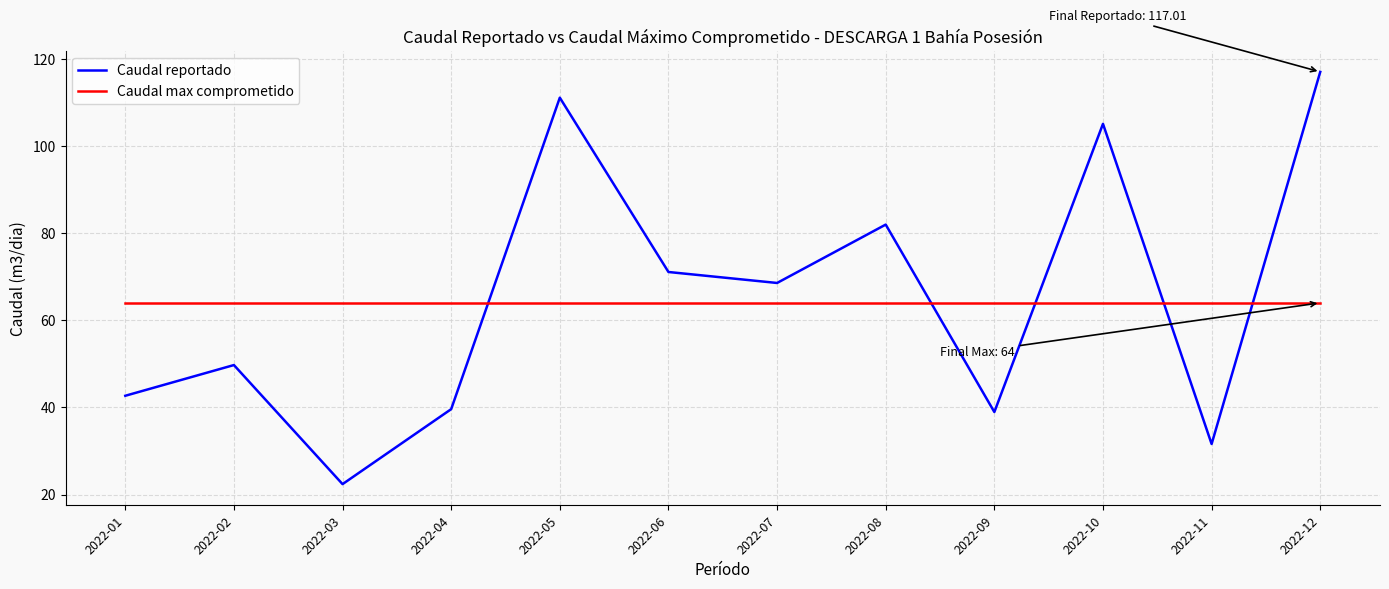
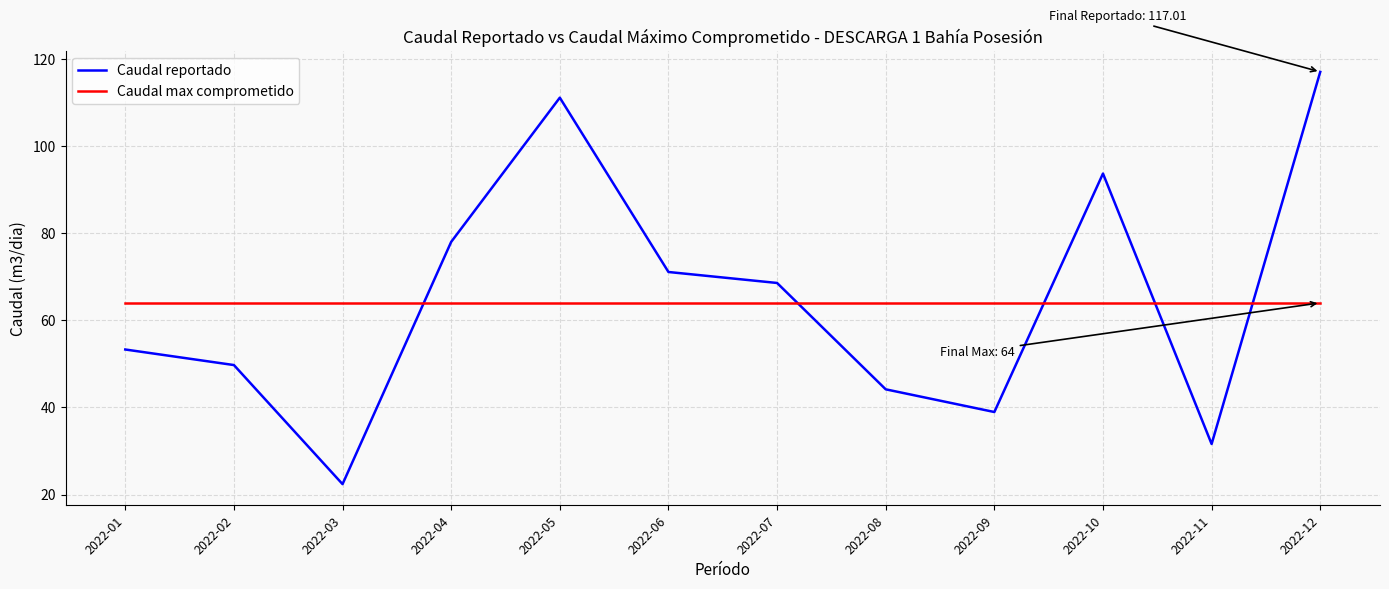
  {
    "Caudal reportado": {
-     "2022-01": 43,
+     "2022-01": 53,
      "2022-02": 50,
      "2022-03": 22,
-     "2022-04": 40,
+     "2022-04": 78,
      "2022-05": 111,
      "2022-06": 71,
      "2022-07": 69,
-     "2022-08": 82,
+     "2022-08": 44,
      "2022-09": 39,
-     "2022-10": 105,
+     "2022-10": 94,
      "2022-11": 32
    },
    "Caudal max comprometido": {
      "2022-01": 64,
      "2022-02": 64,
      "2022-03": 64,
      "2022-04": 64,
      "2022-05": 64,
      "2022-06": 64,
      "2022-07": 64,
      "2022-08": 64,
      "2022-12": 64
    }
  }
